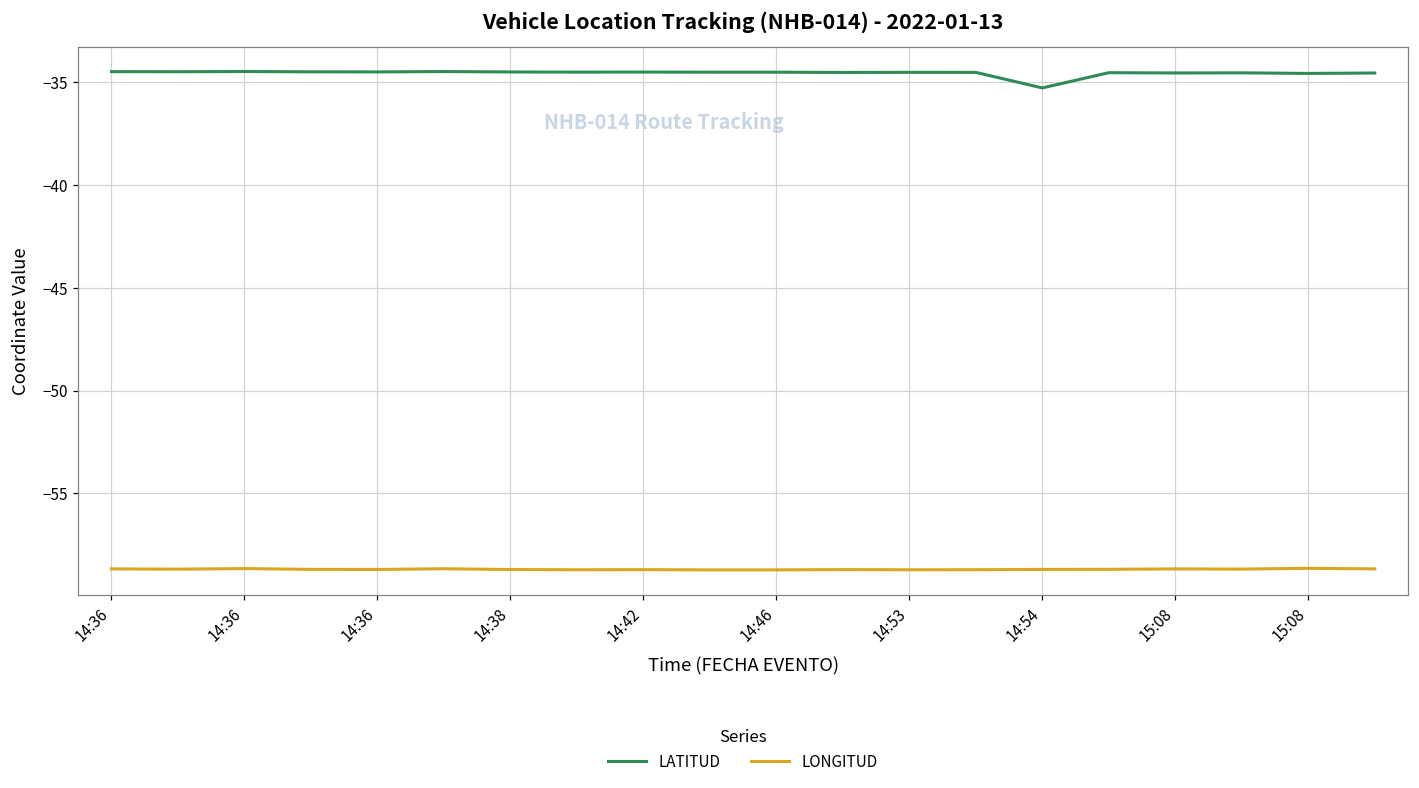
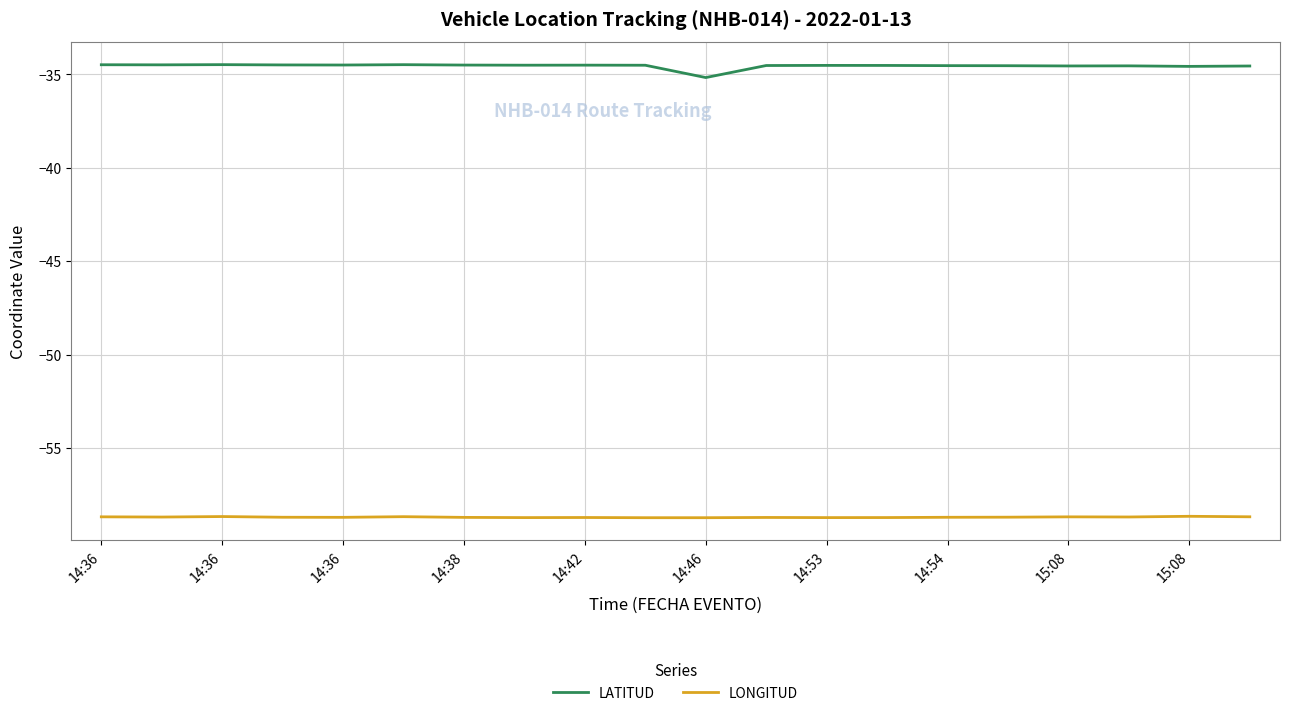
  {
    "LATITUD": {
      "14:38": -34.5,
-     "14:46": -34.5,
-     "14:54": -35.3
+     "14:46": -35.2,
+     "14:54": -34.5
    },
    "LONGITUD": {
      "14:38": -58.7,
      "14:46": -58.7,
      "14:54": -58.7
    }
  }
